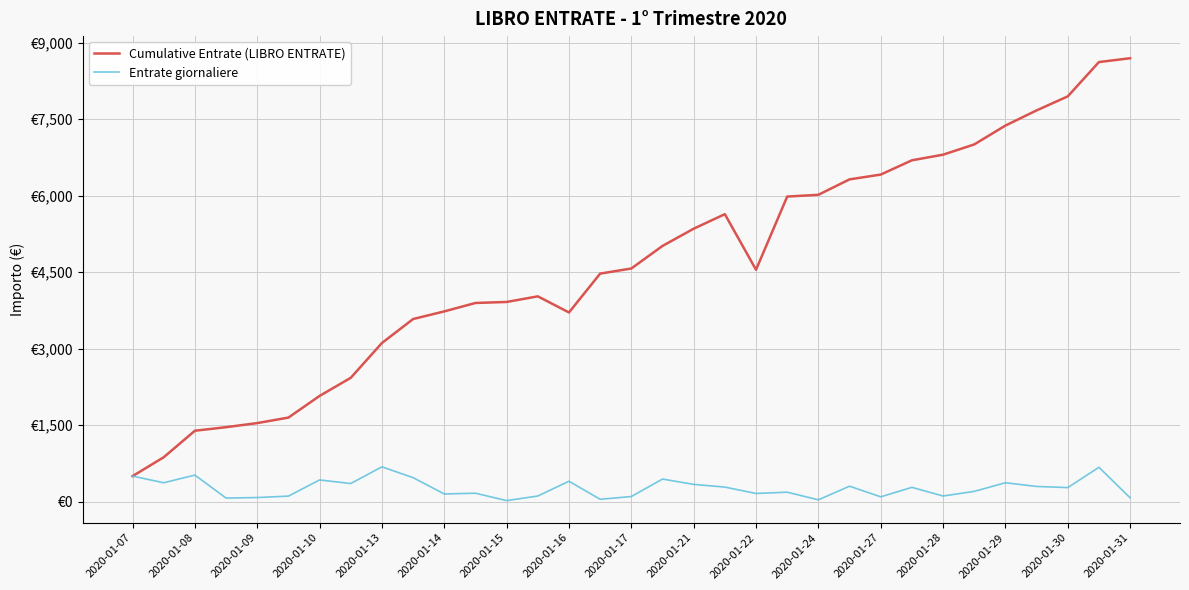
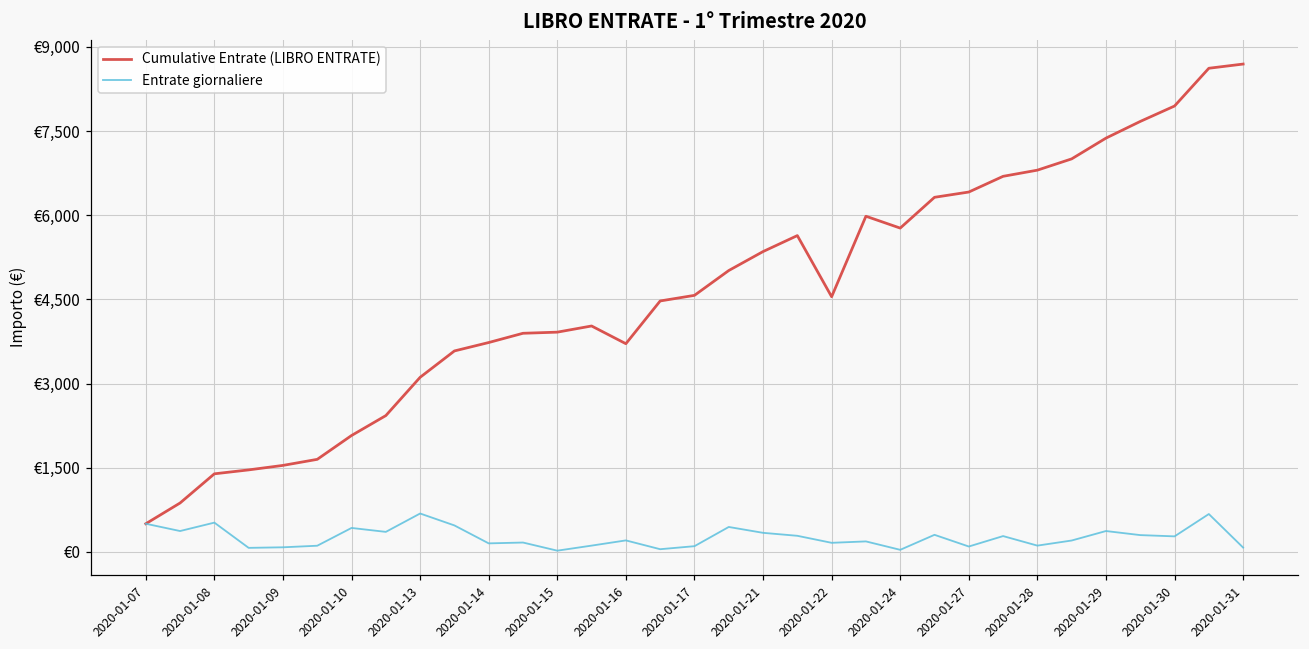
  {
    "Cumulative Entrate (LIBRO ENTRATE)": {
      "2020-01-16": "€3,700",
      "2020-01-22": "€4,500",
-     "2020-01-24": "€6,000"
+     "2020-01-24": "€5,800"
    },
    "Entrate giornaliere": {
-     "2020-01-16": "€400",
+     "2020-01-16": "€200",
      "2020-01-22": "€200",
      "2020-01-24": "€0"
    }
  }
